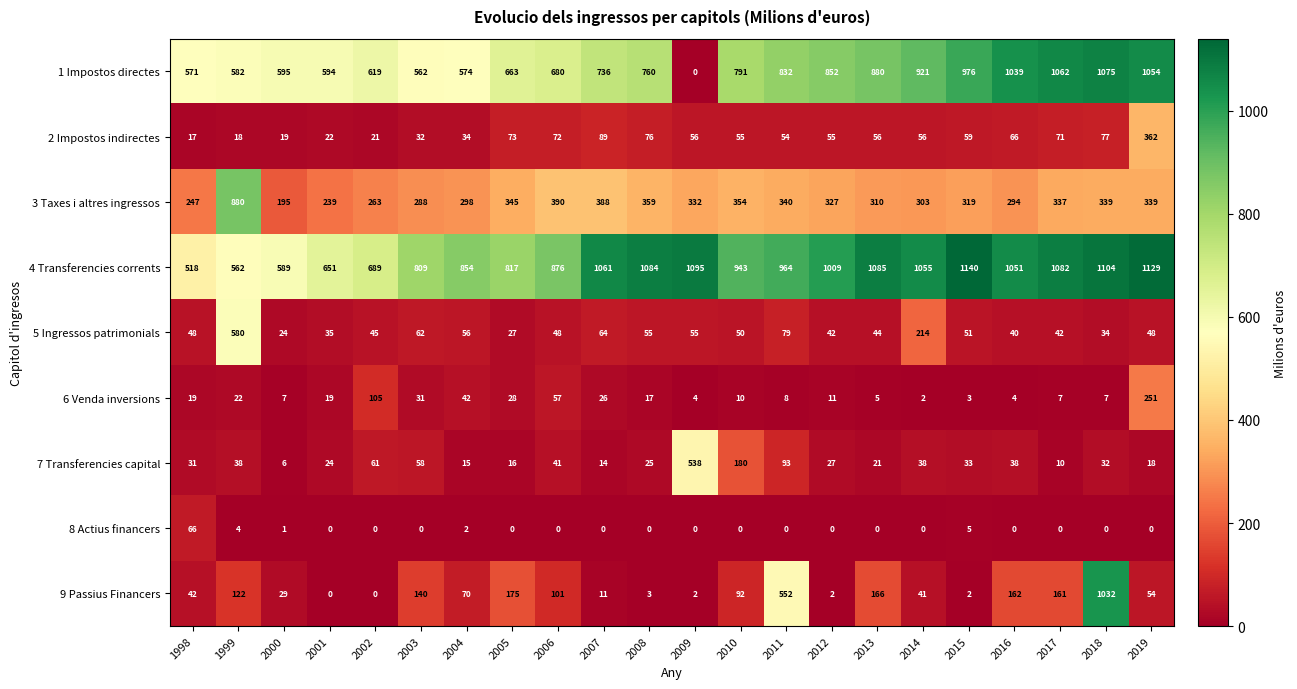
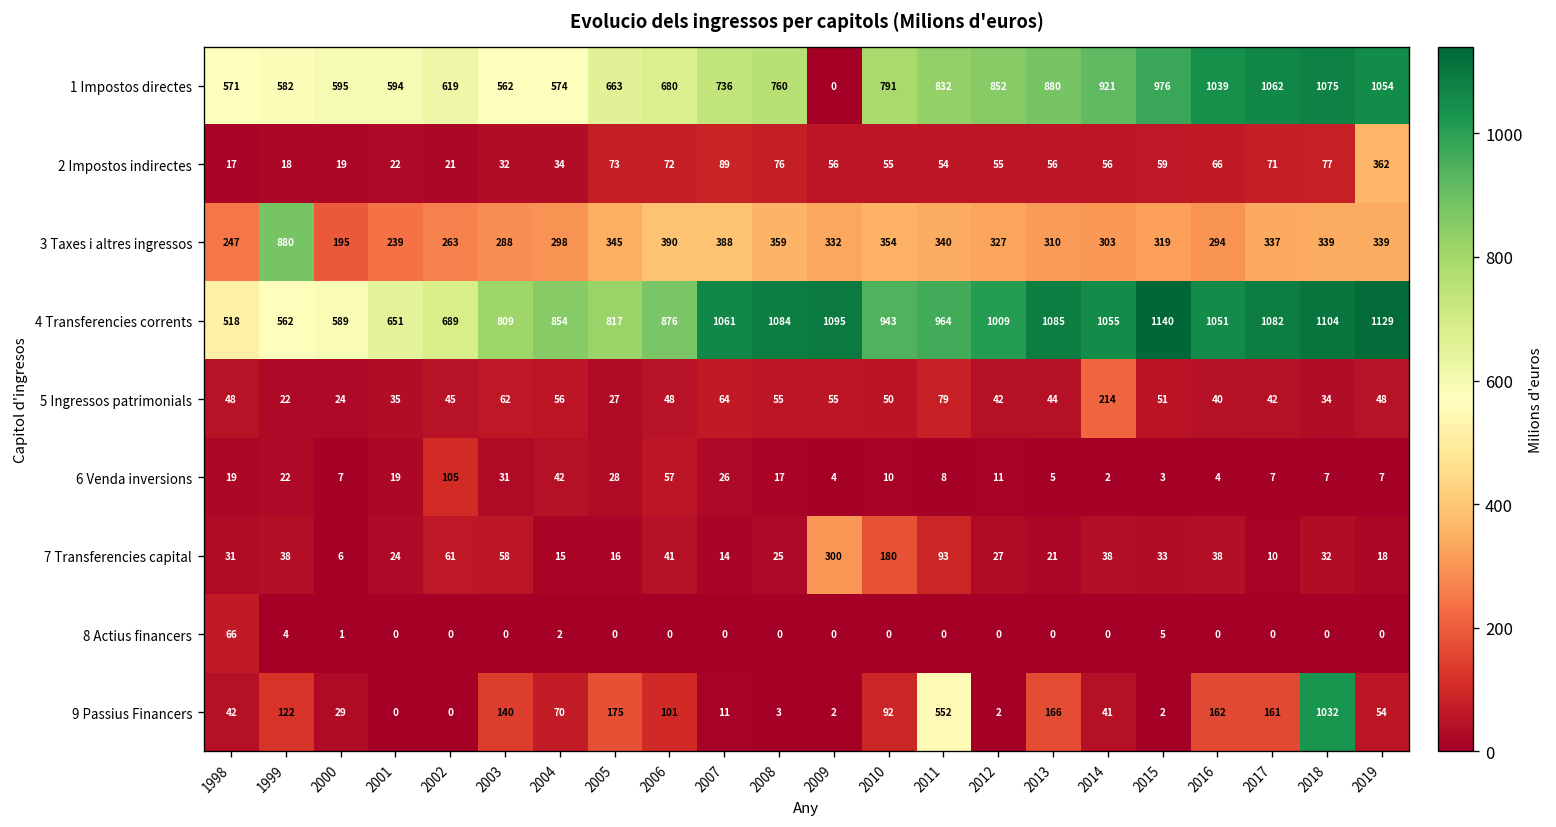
  {
    "1 Impostos directes": {
      "1998": 571,
      "1999": 582,
      "2000": 595,
      "2001": 594,
      "2002": 619,
      "2003": 562,
      "2004": 574,
      "2005": 663,
      "2006": 680,
      "2007": 736,
      "2008": 760,
      "2009": 0,
      "2010": 791,
      "2011": 832,
      "2012": 852,
      "2013": 880,
      "2014": 921,
      "2015": 976,
      "2016": 1039,
      "2017": 1062,
      "2018": 1075,
      "2019": 1054
    },
    "2 Impostos indirectes": {
      "1998": 17,
      "1999": 18,
      "2000": 19,
      "2001": 22,
      "2002": 21,
      "2003": 32,
      "2004": 34,
      "2005": 73,
      "2006": 72,
      "2007": 89,
      "2008": 76,
      "2009": 56,
      "2010": 55,
      "2011": 54,
      "2012": 55,
      "2013": 56,
      "2014": 56,
      "2015": 59,
      "2016": 66,
      "2017": 71,
      "2018": 77,
      "2019": 362
    },
    "3 Taxes i altres ingressos": {
      "1998": 247,
      "1999": 880,
      "2000": 195,
      "2001": 239,
      "2002": 263,
      "2003": 288,
      "2004": 298,
      "2005": 345,
      "2006": 390,
      "2007": 388,
      "2008": 359,
      "2009": 332,
      "2010": 354,
      "2011": 340,
      "2012": 327,
      "2013": 310,
      "2014": 303,
      "2015": 319,
      "2016": 294,
      "2017": 337,
      "2018": 339,
      "2019": 339
    },
    "4 Transferencies corrents": {
      "1998": 518,
      "1999": 562,
      "2000": 589,
      "2001": 651,
      "2002": 689,
      "2003": 809,
      "2004": 854,
      "2005": 817,
      "2006": 876,
      "2007": 1061,
      "2008": 1084,
      "2009": 1095,
      "2010": 943,
      "2011": 964,
      "2012": 1009,
      "2013": 1085,
      "2014": 1055,
      "2015": 1140,
      "2016": 1051,
      "2017": 1082,
      "2018": 1104,
      "2019": 1129
    },
    "5 Ingressos patrimonials": {
      "1998": 48,
-     "1999": 580,
+     "1999": 22,
      "2000": 24,
      "2001": 35,
      "2002": 45,
      "2003": 62,
      "2004": 56,
      "2005": 27,
      "2006": 48,
      "2007": 64,
      "2008": 55,
      "2009": 55,
      "2010": 50,
      "2011": 79,
      "2012": 42,
      "2013": 44,
      "2014": 214,
      "2015": 51,
      "2016": 40,
      "2017": 42,
      "2018": 34,
      "2019": 48
    },
    "6 Venda inversions": {
      "1998": 19,
      "1999": 22,
      "2000": 7,
      "2001": 19,
      "2002": 105,
      "2003": 31,
      "2004": 42,
      "2005": 28,
      "2006": 57,
      "2007": 26,
      "2008": 17,
      "2009": 4,
      "2010": 10,
      "2011": 8,
      "2012": 11,
      "2013": 5,
      "2014": 2,
      "2015": 3,
      "2016": 4,
      "2017": 7,
      "2018": 7,
-     "2019": 251
+     "2019": 7
    },
    "7 Transferencies capital": {
      "1998": 31,
      "1999": 38,
      "2000": 6,
      "2001": 24,
      "2002": 61,
      "2003": 58,
      "2004": 15,
      "2005": 16,
      "2006": 41,
      "2007": 14,
      "2008": 25,
-     "2009": 538,
+     "2009": 300,
      "2010": 180,
      "2011": 93,
      "2012": 27,
      "2013": 21,
      "2014": 38,
      "2015": 33,
      "2016": 38,
      "2017": 10,
      "2018": 32,
      "2019": 18
    },
    "8 Actius financers": {
      "1998": 66,
      "1999": 4,
      "2000": 1,
      "2001": 0,
      "2002": 0,
      "2003": 0,
      "2004": 2,
      "2005": 0,
      "2006": 0,
      "2007": 0,
      "2008": 0,
      "2009": 0,
      "2010": 0,
      "2011": 0,
      "2012": 0,
      "2013": 0,
      "2014": 0,
      "2015": 5,
      "2016": 0,
      "2017": 0,
      "2018": 0,
      "2019": 0
    },
    "9 Passius Financers": {
      "1998": 42,
      "1999": 122,
      "2000": 29,
      "2001": 0,
      "2002": 0,
      "2003": 140,
      "2004": 70,
      "2005": 175,
      "2006": 101,
      "2007": 11,
      "2008": 3,
      "2009": 2,
      "2010": 92,
      "2011": 552,
      "2012": 2,
      "2013": 166,
      "2014": 41,
      "2015": 2,
      "2016": 162,
      "2017": 161,
      "2018": 1032,
      "2019": 54
    }
  }
